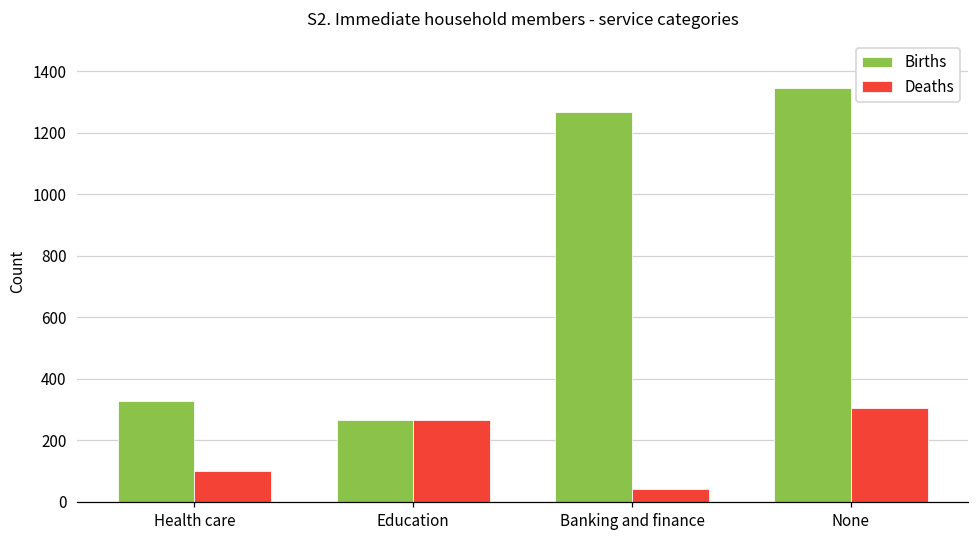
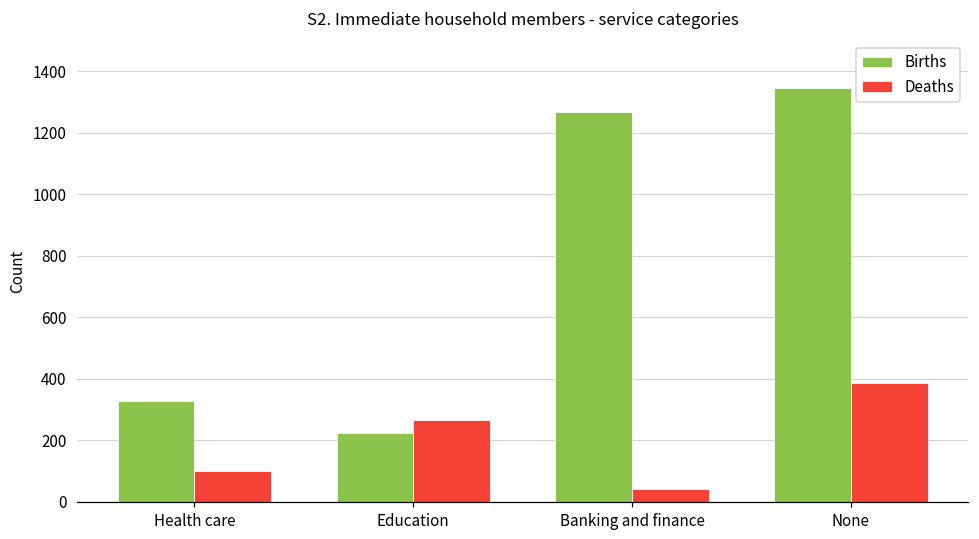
  {
    "Births": {
      "Health care": 330,
-     "Education": 270,
+     "Education": 230,
      "Banking and finance": 1270,
      "None": 1350
    },
    "Deaths": {
      "Health care": 100,
      "Education": 270,
      "Banking and finance": 40,
-     "None": 300
+     "None": 390
    }
  }
